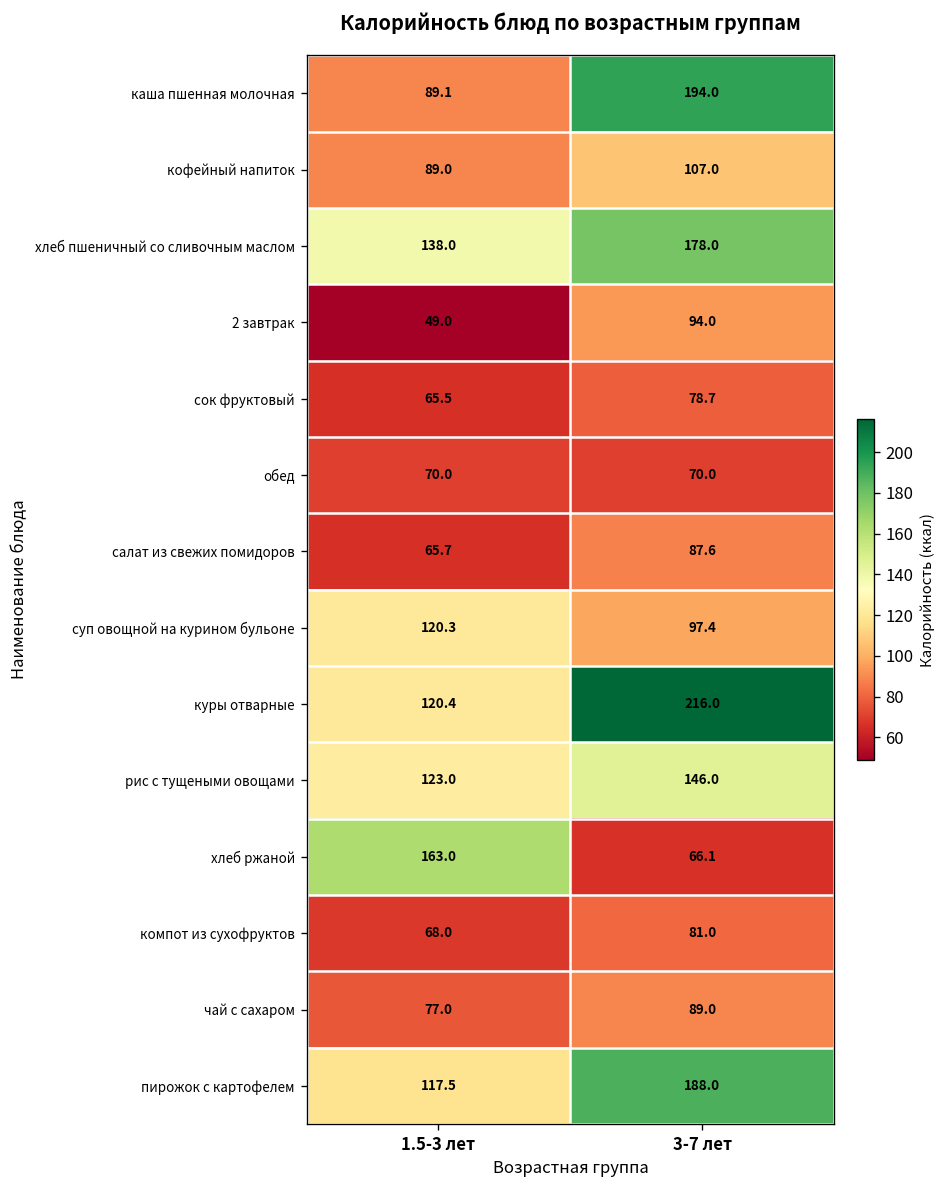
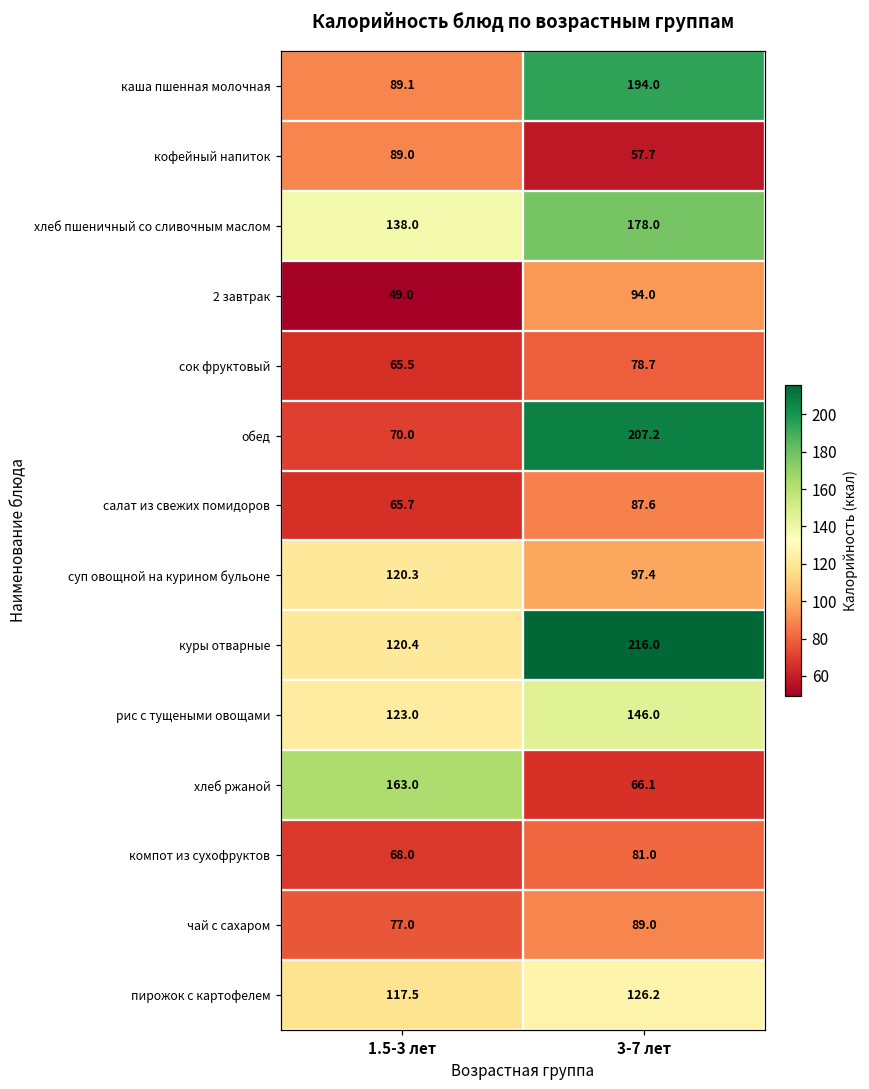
  {
    "каша пшенная молочная": {
      "1.5-3 лет": 89.1,
      "3-7 лет": 194.0
    },
    "кофейный напиток": {
      "1.5-3 лет": 89.0,
-     "3-7 лет": 107.0
+     "3-7 лет": 57.7
    },
    "хлеб пшеничный со сливочным маслом": {
      "1.5-3 лет": 138.0,
      "3-7 лет": 178.0
    },
    "2 завтрак": {
      "1.5-3 лет": 49.0,
      "3-7 лет": 94.0
    },
    "сок фруктовый": {
      "1.5-3 лет": 65.5,
      "3-7 лет": 78.7
    },
    "обед": {
      "1.5-3 лет": 70.0,
-     "3-7 лет": 70.0
+     "3-7 лет": 207.2
    },
    "салат из свежих помидоров": {
      "1.5-3 лет": 65.7,
      "3-7 лет": 87.6
    },
    "суп овощной на курином бульоне": {
      "1.5-3 лет": 120.3,
      "3-7 лет": 97.4
    },
    "куры отварные": {
      "1.5-3 лет": 120.4,
      "3-7 лет": 216.0
    },
    "рис с тущеными овощами": {
      "1.5-3 лет": 123.0,
      "3-7 лет": 146.0
    },
    "хлеб ржаной": {
      "1.5-3 лет": 163.0,
      "3-7 лет": 66.1
    },
    "компот из сухофруктов": {
      "1.5-3 лет": 68.0,
      "3-7 лет": 81.0
    },
    "чай с сахаром": {
      "1.5-3 лет": 77.0,
      "3-7 лет": 89.0
    },
    "пирожок с картофелем": {
      "1.5-3 лет": 117.5,
-     "3-7 лет": 188.0
+     "3-7 лет": 126.2
    }
  }
